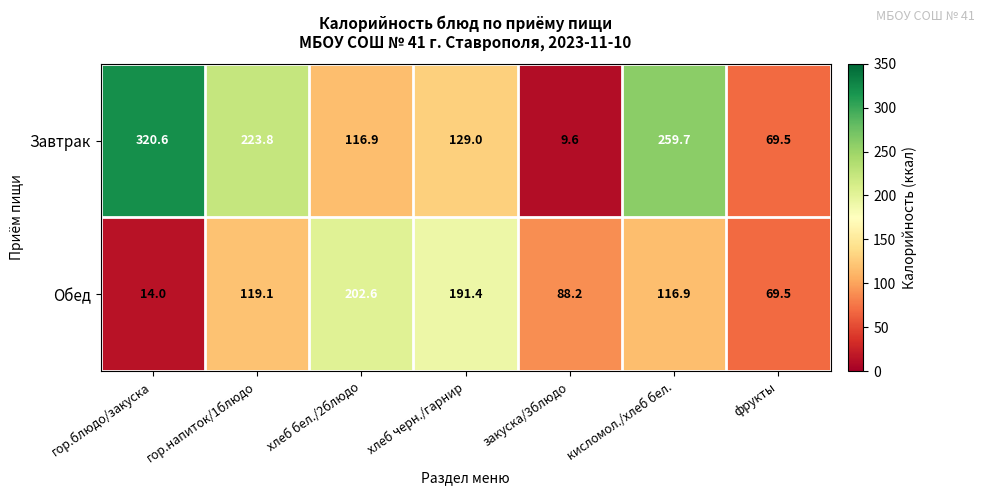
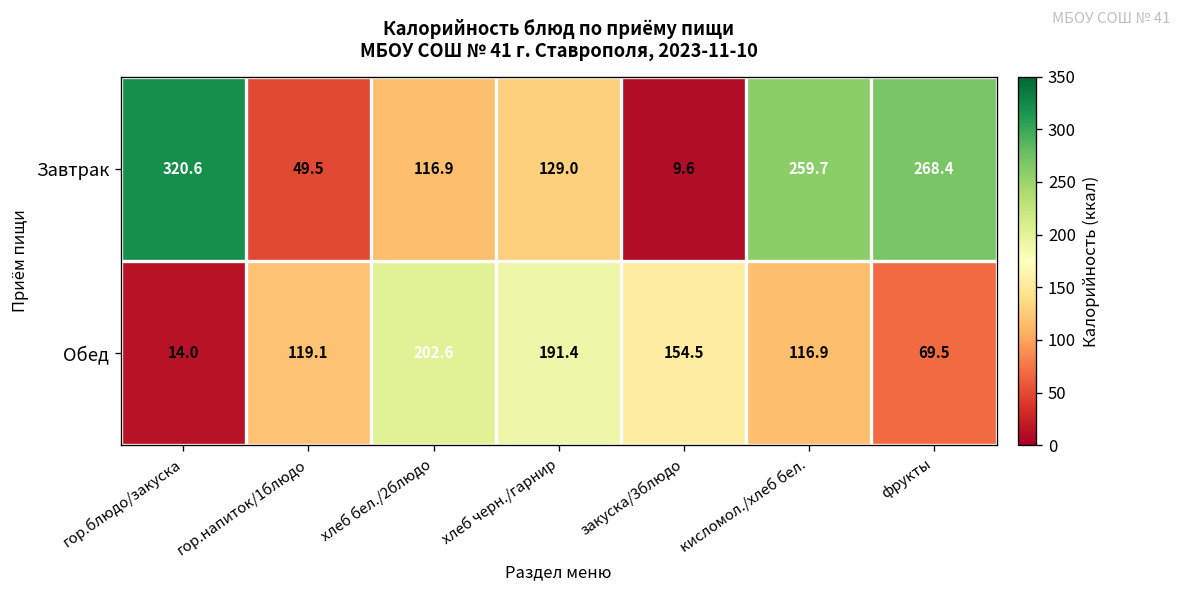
  {
    "Завтрак": {
      "гор.блюдо/закуска": 320.6,
-     "гор.напиток/1блюдо": 223.8,
+     "гор.напиток/1блюдо": 49.5,
      "хлеб бел./2блюдо": 116.9,
      "хлеб черн./гарнир": 129.0,
      "закуска/3блюдо": 9.6,
      "кисломол./хлеб бел.": 259.7,
-     "фрукты": 69.5
+     "фрукты": 268.4
    },
    "Обед": {
      "гор.блюдо/закуска": 14.0,
      "гор.напиток/1блюдо": 119.1,
      "хлеб бел./2блюдо": 202.6,
      "хлеб черн./гарнир": 191.4,
-     "закуска/3блюдо": 88.2,
+     "закуска/3блюдо": 154.5,
      "кисломол./хлеб бел.": 116.9,
      "фрукты": 69.5
    }
  }
